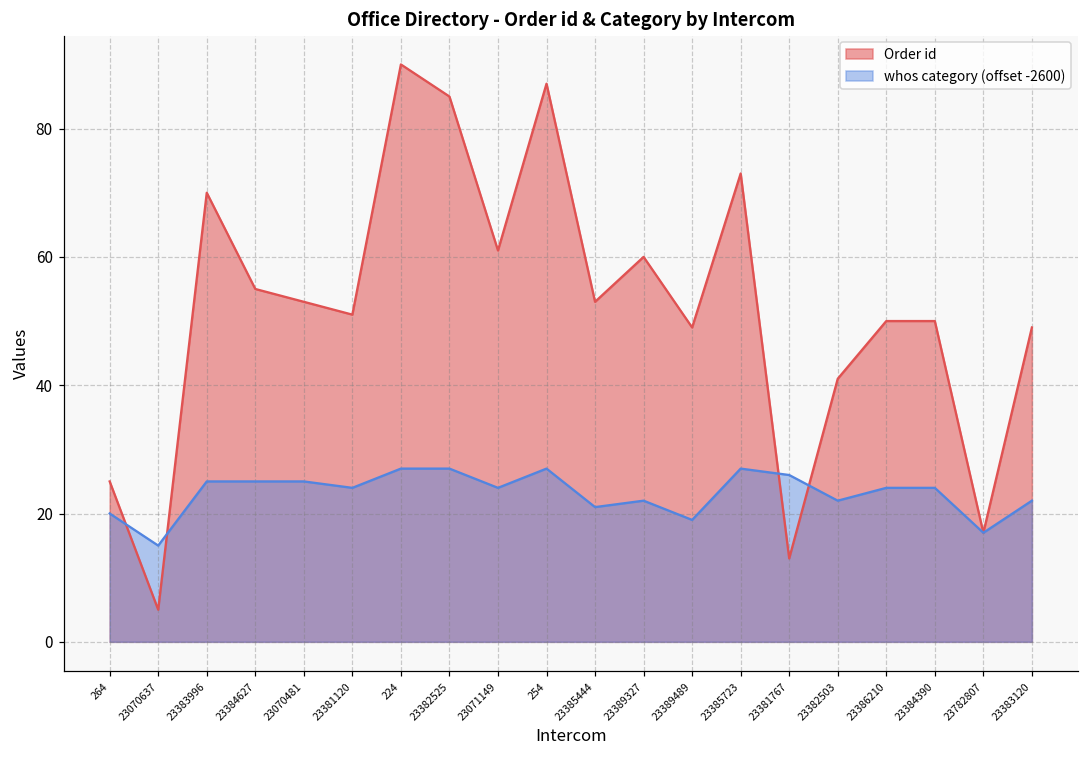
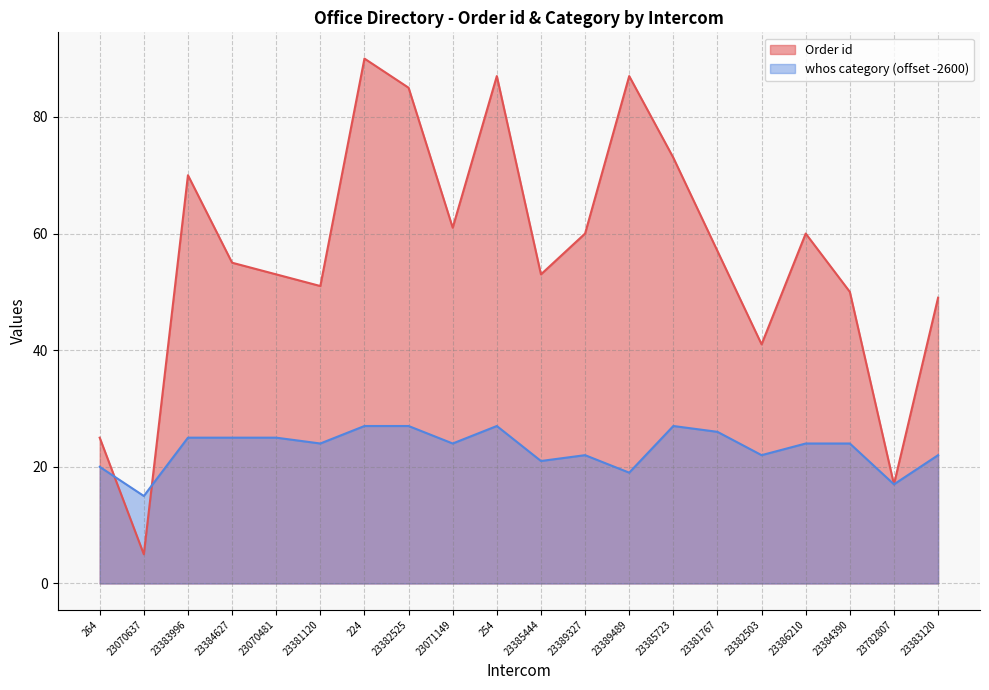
  {
    "Order id": {
      "264": 25,
      "23070637": 5,
      "23383996": 70,
      "23384627": 55,
      "23070481": 53,
      "23381120": 51,
      "224": 90,
      "23382525": 85,
      "23071149": 61,
      "254": 87,
      "23385444": 53,
      "23389327": 60,
-     "23389489": 49,
+     "23389489": 87,
      "23385723": 73,
-     "23381767": 13,
+     "23381767": 57,
      "23382503": 41,
-     "23386210": 50,
+     "23386210": 60,
      "23384390": 50,
      "23383120": 49
    },
    "whos category (offset -2600)": {
      "264": 20,
      "23070637": 15,
      "23383996": 25,
      "23384627": 25,
      "23070481": 25,
      "23381120": 24,
      "224": 27,
      "23382525": 27,
      "23071149": 24,
      "254": 27,
      "23385444": 21,
      "23389327": 22,
      "23389489": 19,
      "23385723": 27,
      "23381767": 26,
      "23382503": 22,
      "23386210": 24,
      "23384390": 24,
      "23383120": 22
    }
  }
